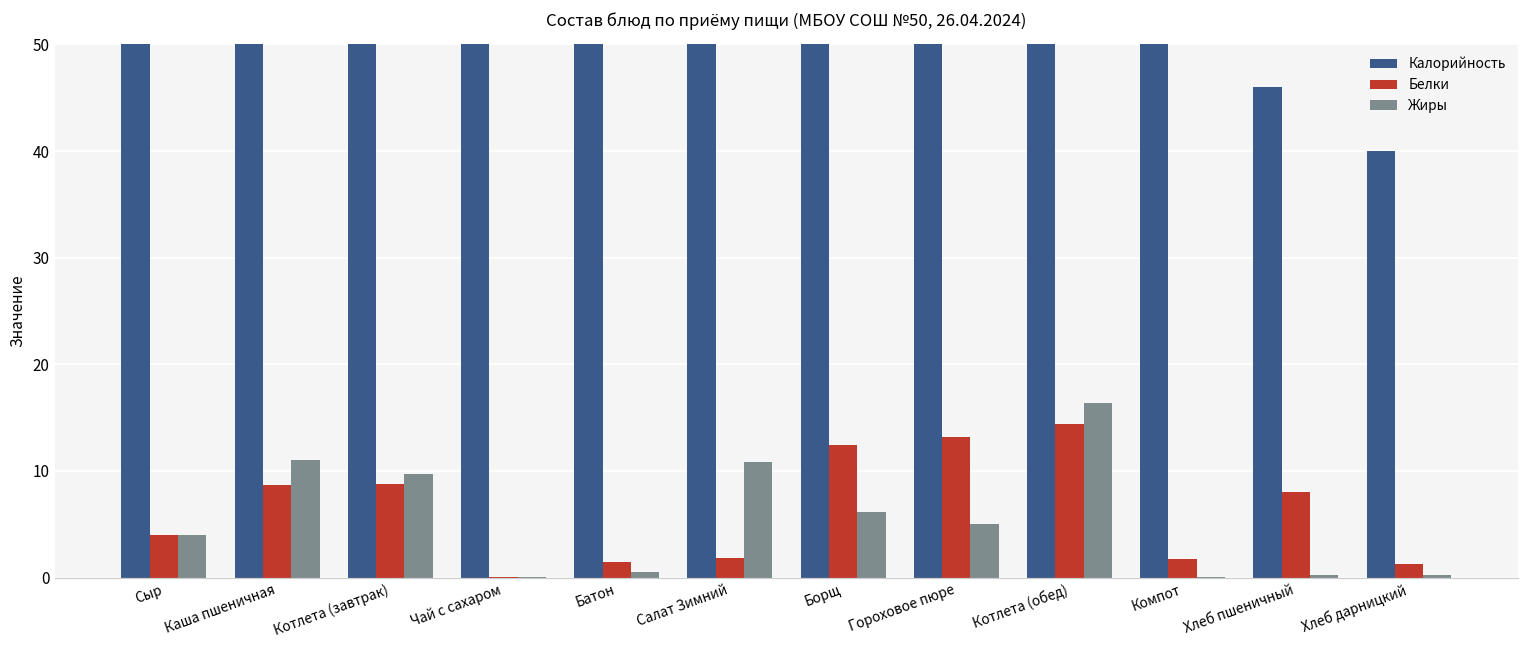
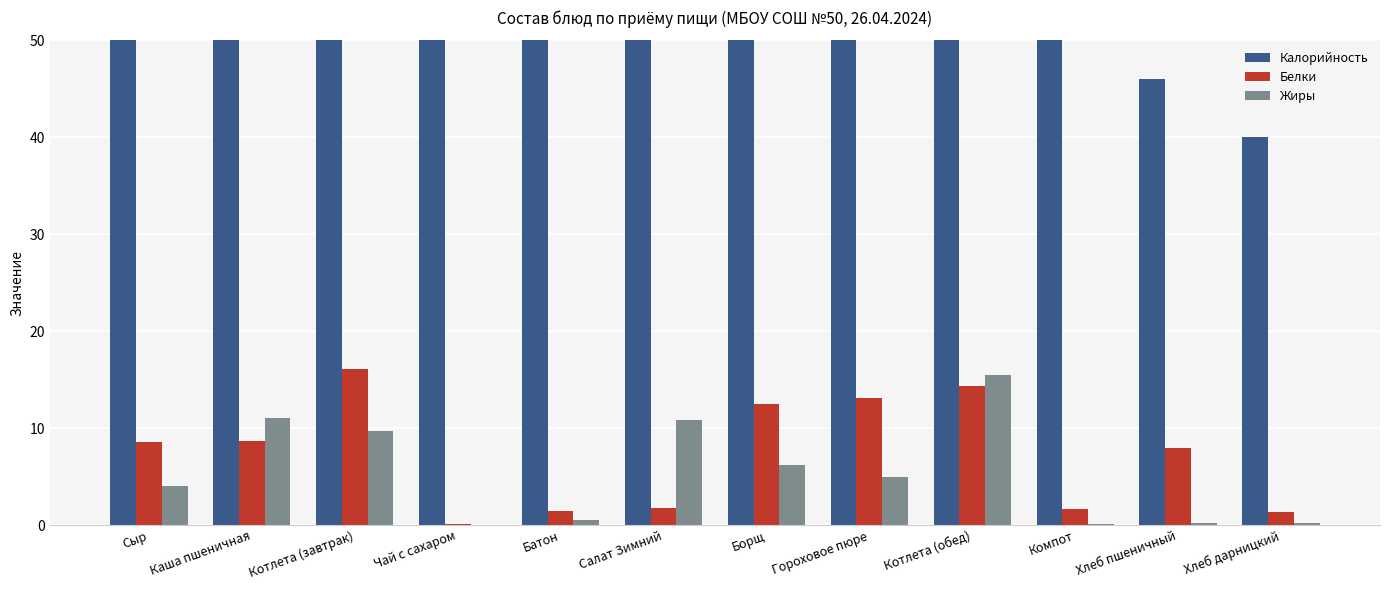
  {
    "Калорийность": {
      "Хлеб пшеничный": 46,
      "Хлеб дарницкий": 40
    },
    "Белки": {
-     "Сыр": 4,
+     "Сыр": 9,
      "Каша пшеничная": 9,
-     "Котлета (завтрак)": 9,
+     "Котлета (завтрак)": 16,
      "Батон": 2,
      "Салат Зимний": 2,
      "Борщ": 12,
      "Гороховое пюре": 13,
      "Котлета (обед)": 14,
      "Компот": 2,
      "Хлеб пшеничный": 8,
      "Хлеб дарницкий": 1
    },
    "Жиры": {
      "Сыр": 4,
      "Каша пшеничная": 11,
      "Котлета (завтрак)": 10,
      "Батон": 1,
      "Салат Зимний": 11,
      "Борщ": 6,
      "Гороховое пюре": 5,
-     "Котлета (обед)": 16.3
+     "Котлета (обед)": 15.5
    }
  }
